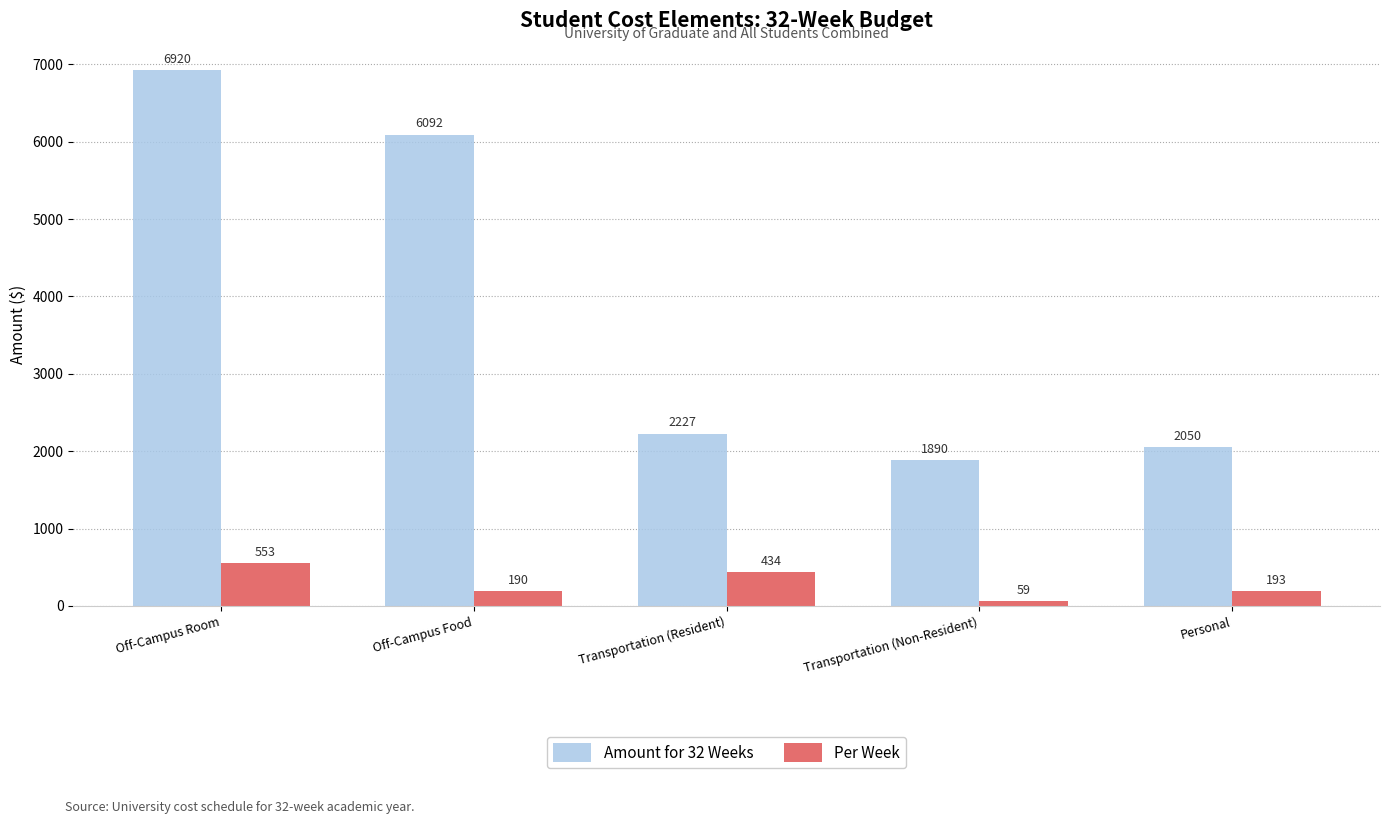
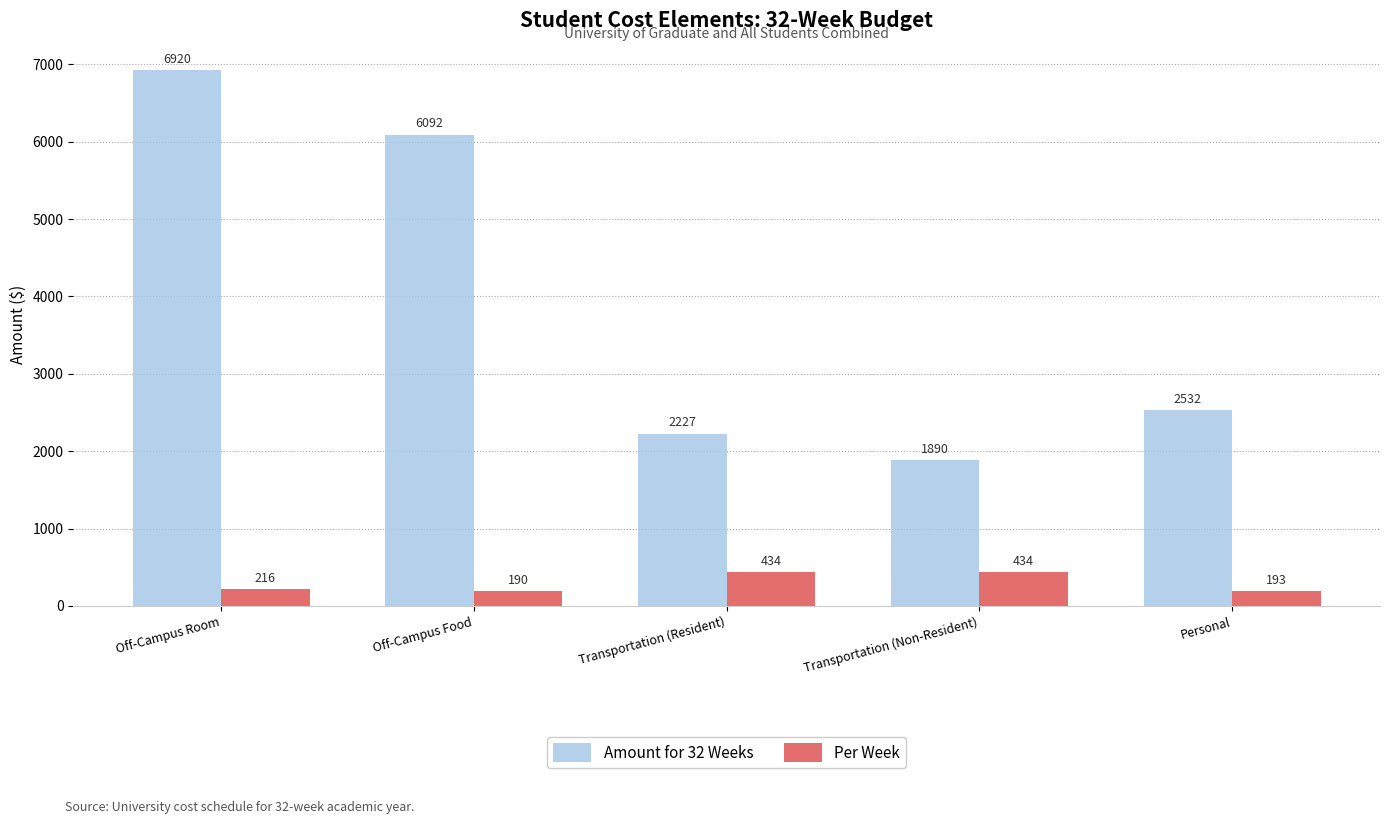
  {
    "Amount for 32 Weeks": {
      "Off-Campus Room": 6920,
      "Off-Campus Food": 6092,
      "Transportation (Resident)": 2227,
      "Transportation (Non-Resident)": 1890,
-     "Personal": 2050
+     "Personal": 2532
    },
    "Per Week": {
-     "Off-Campus Room": 553,
+     "Off-Campus Room": 216,
      "Off-Campus Food": 190,
      "Transportation (Resident)": 434,
-     "Transportation (Non-Resident)": 59,
+     "Transportation (Non-Resident)": 434,
      "Personal": 193
    }
  }
